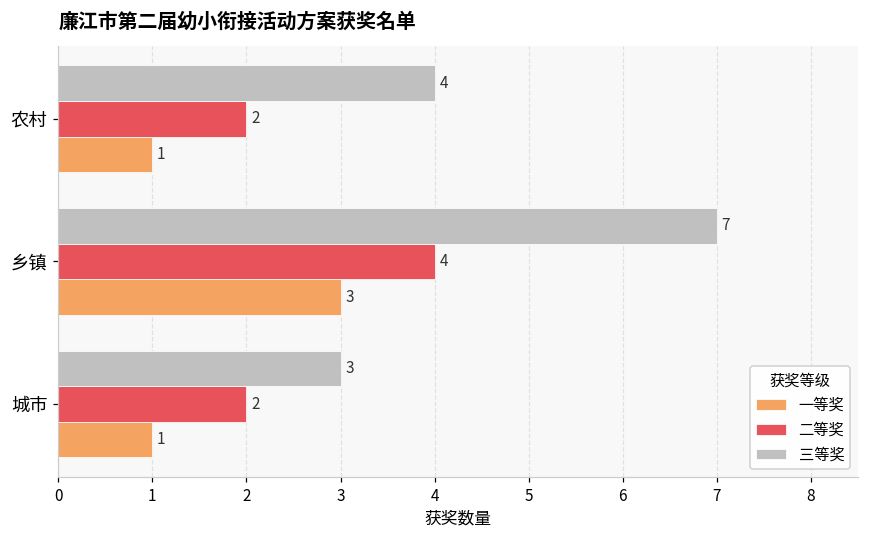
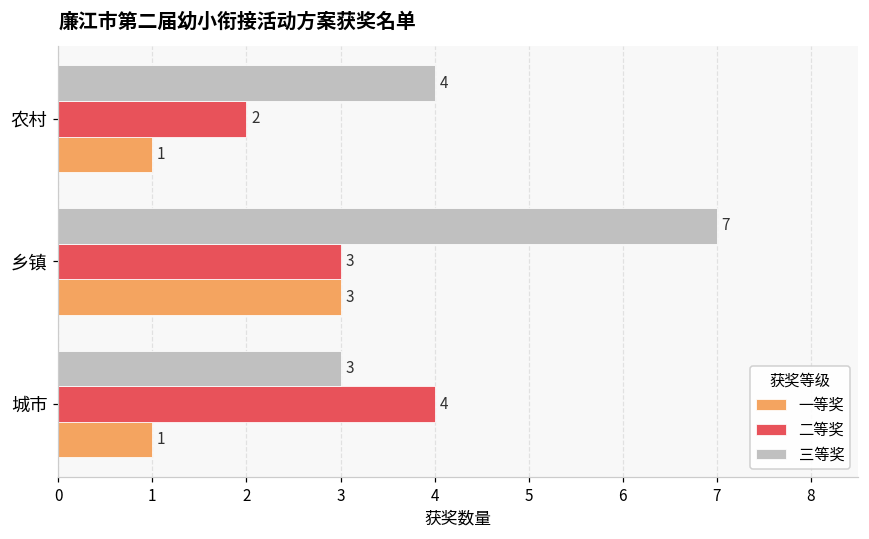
  {
    "一等奖": {
      "农村": 1,
      "乡镇": 3,
      "城市": 1
    },
    "二等奖": {
      "农村": 2,
-     "乡镇": 4,
-     "城市": 2
+     "乡镇": 3,
+     "城市": 4
    },
    "三等奖": {
      "农村": 4,
      "乡镇": 7,
      "城市": 3
    }
  }
